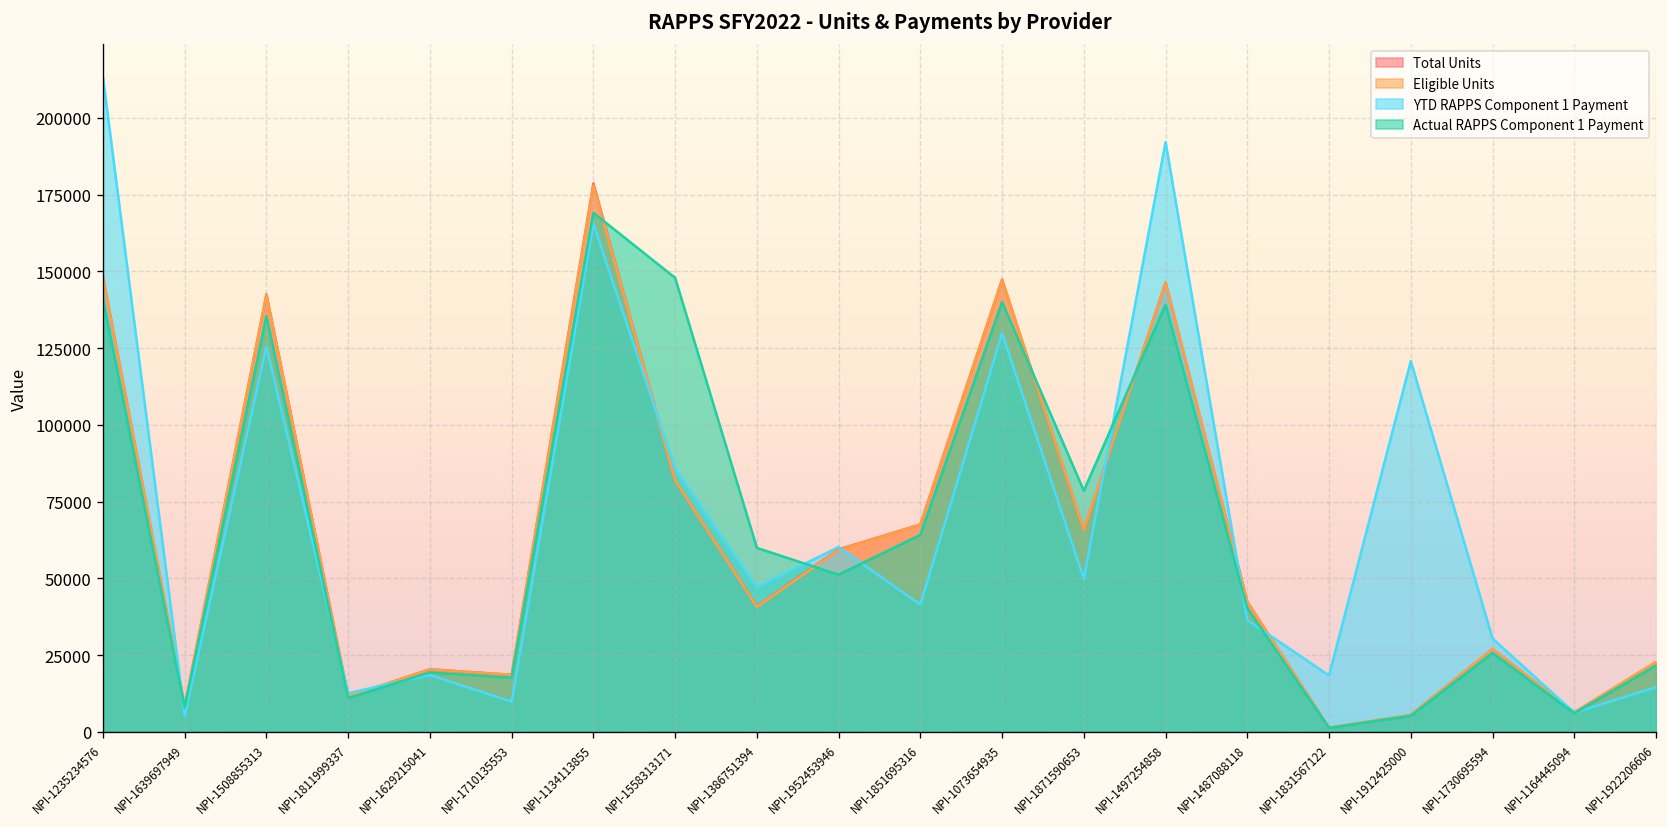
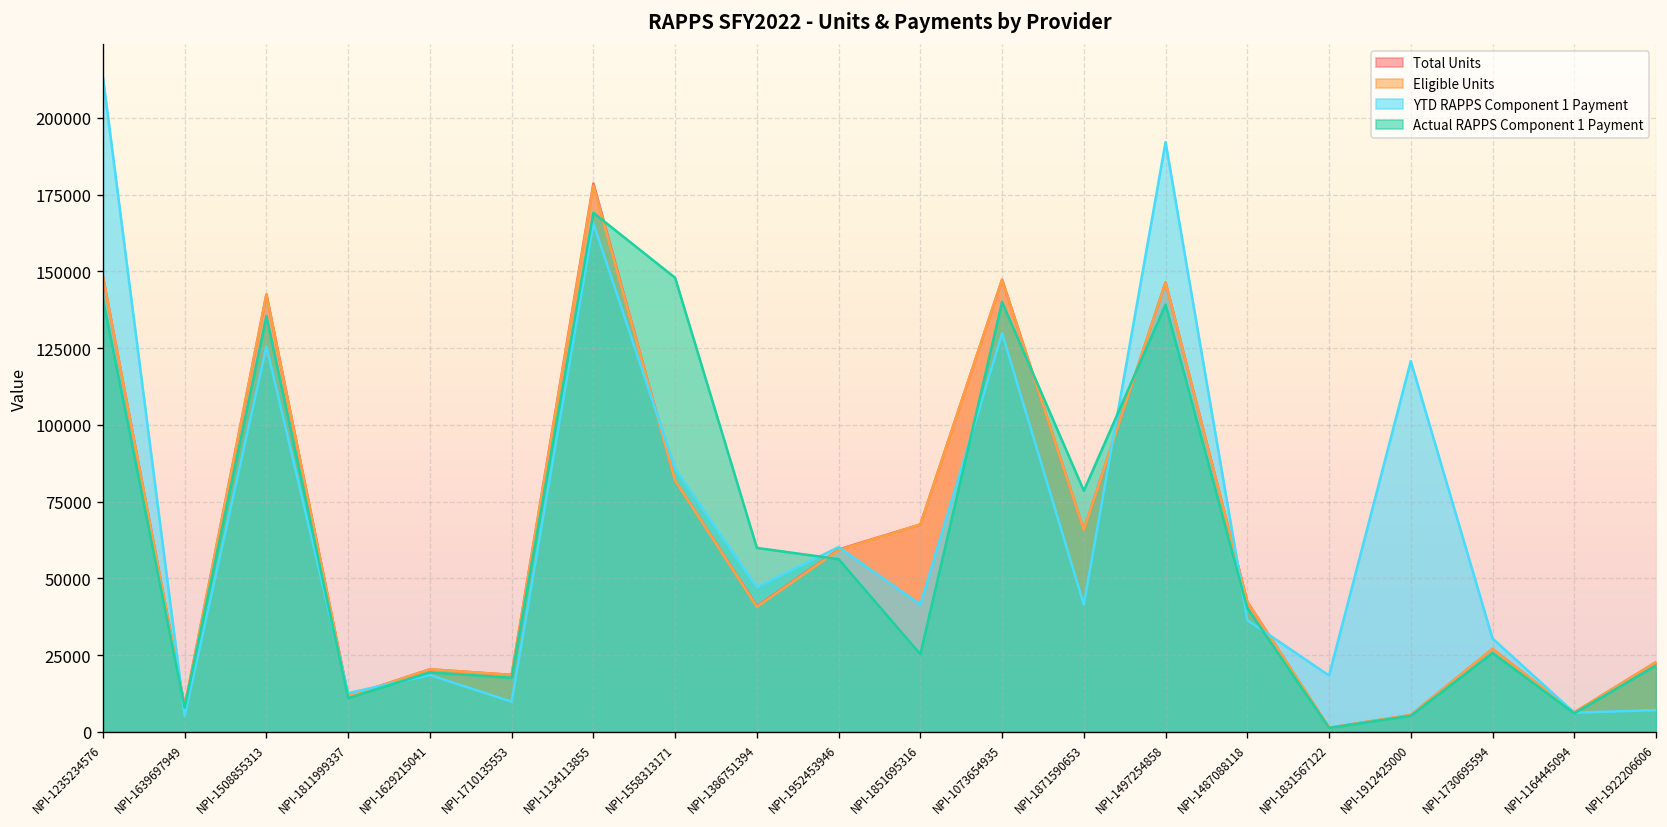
  {
    "YTD RAPPS Component 1 Payment": {
      "NPI-1235234576": 213000,
      "NPI-1639697949": 5000,
      "NPI-1508855313": 126000,
      "NPI-1811999337": 13000,
      "NPI-1710135553": 10000,
      "NPI-1134113855": 166000,
      "NPI-1558313171": 86000,
      "NPI-1386751394": 47000,
      "NPI-1851695316": 41000,
      "NPI-1073654935": 130000,
-     "NPI-1871590653": 50000,
+     "NPI-1871590653": 41000,
      "NPI-1497254858": 192000,
      "NPI-1487088118": 36000,
      "NPI-1831567122": 18000,
      "NPI-1912425000": 121000,
      "NPI-1730695594": 30000,
-     "NPI-1922206606": 15000
+     "NPI-1922206606": 7000
    },
    "Actual RAPPS Component 1 Payment": {
      "NPI-1235234576": 141000,
      "NPI-1508855313": 135000,
      "NPI-1134113855": 169000,
      "NPI-1558313171": 148000,
      "NPI-1386751394": 60000,
-     "NPI-1952453946": 51000,
-     "NPI-1851695316": 64000,
+     "NPI-1952453946": 56000,
+     "NPI-1851695316": 25000,
      "NPI-1073654935": 140000,
      "NPI-1871590653": 79000,
      "NPI-1497254858": 139000,
      "NPI-1487088118": 40000,
      "NPI-1730695594": 26000,
      "NPI-1922206606": 22000
    }
  }
